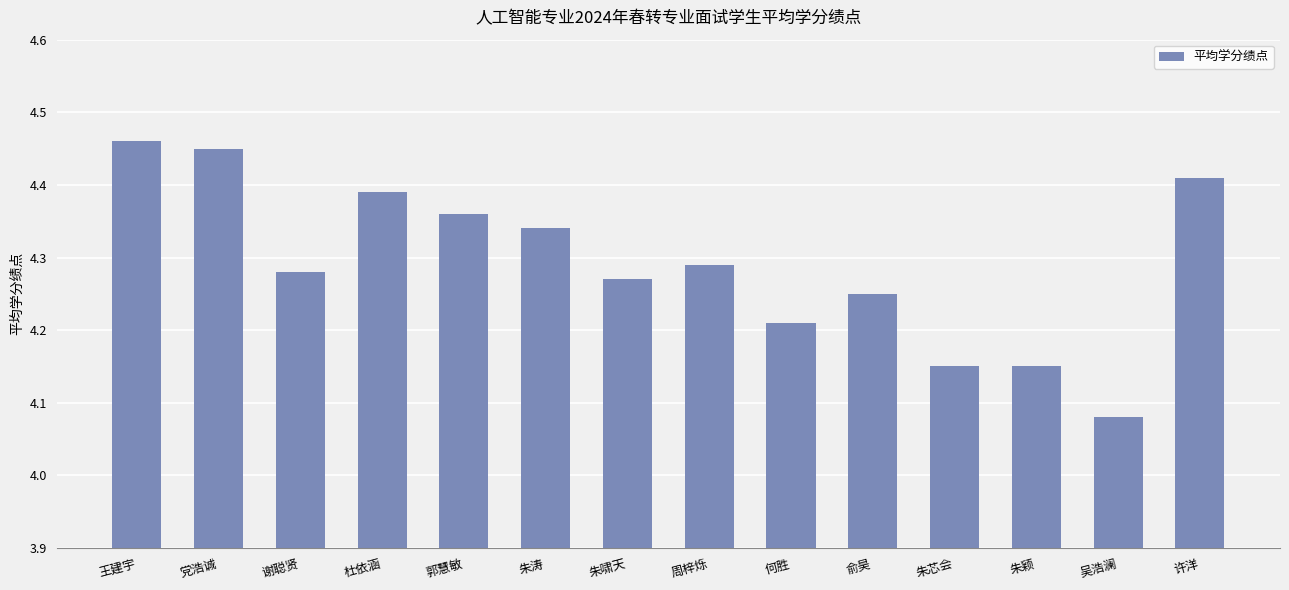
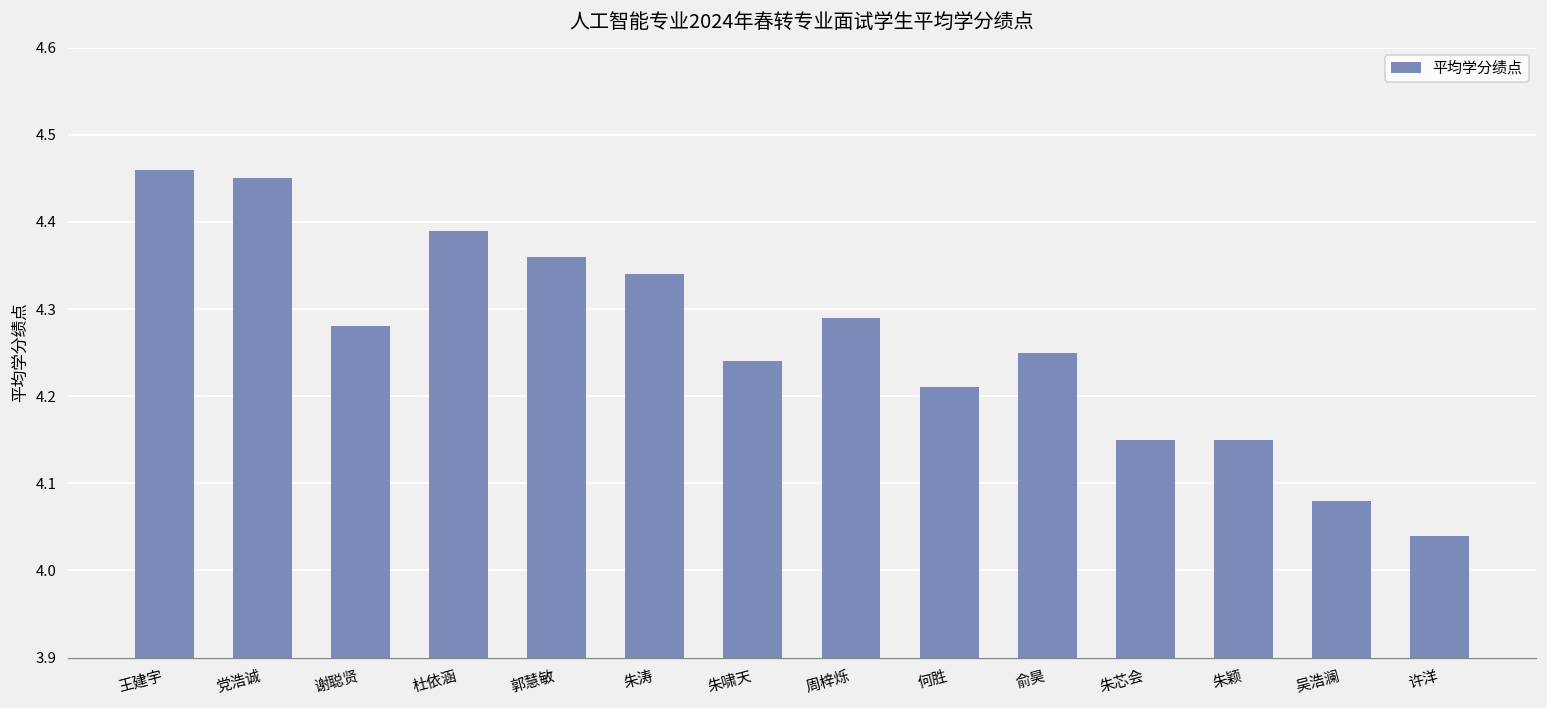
  {
    "王建宇": 4.46,
    "党浩诚": 4.45,
    "谢聪贤": 4.28,
    "杜依涵": 4.39,
    "郭慧敏": 4.36,
    "朱涛": 4.34,
-   "朱啸天": 4.27,
+   "朱啸天": 4.24,
    "周梓烁": 4.29,
    "何胜": 4.21,
    "俞昊": 4.25,
    "朱芯会": 4.15,
    "朱颖": 4.15,
    "吴浩澜": 4.08,
-   "许洋": 4.41
+   "许洋": 4.04
  }
